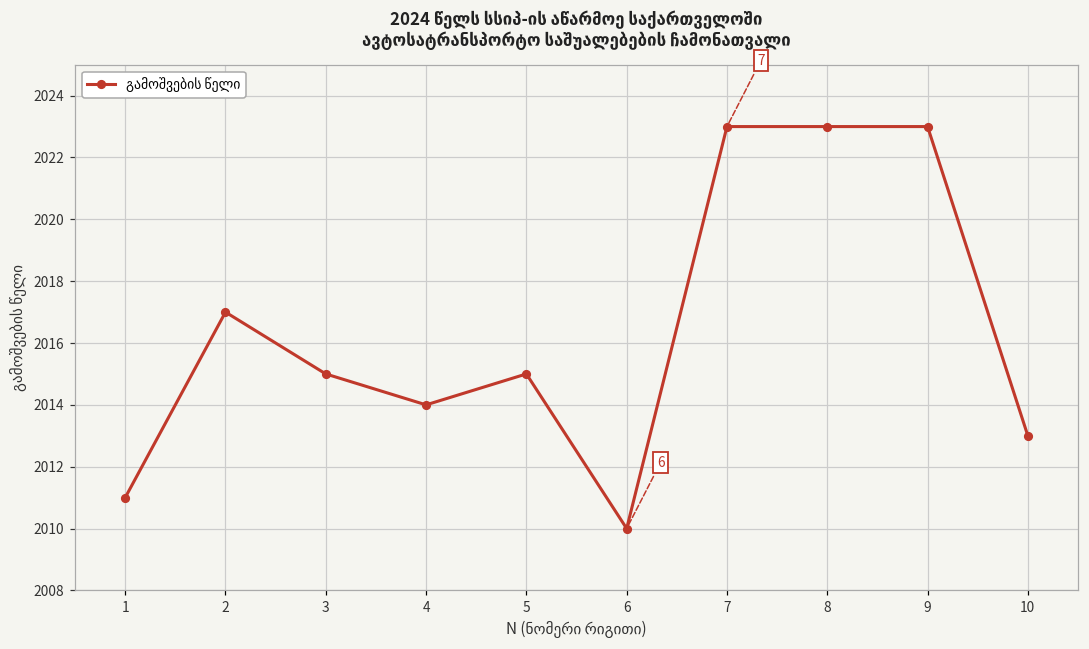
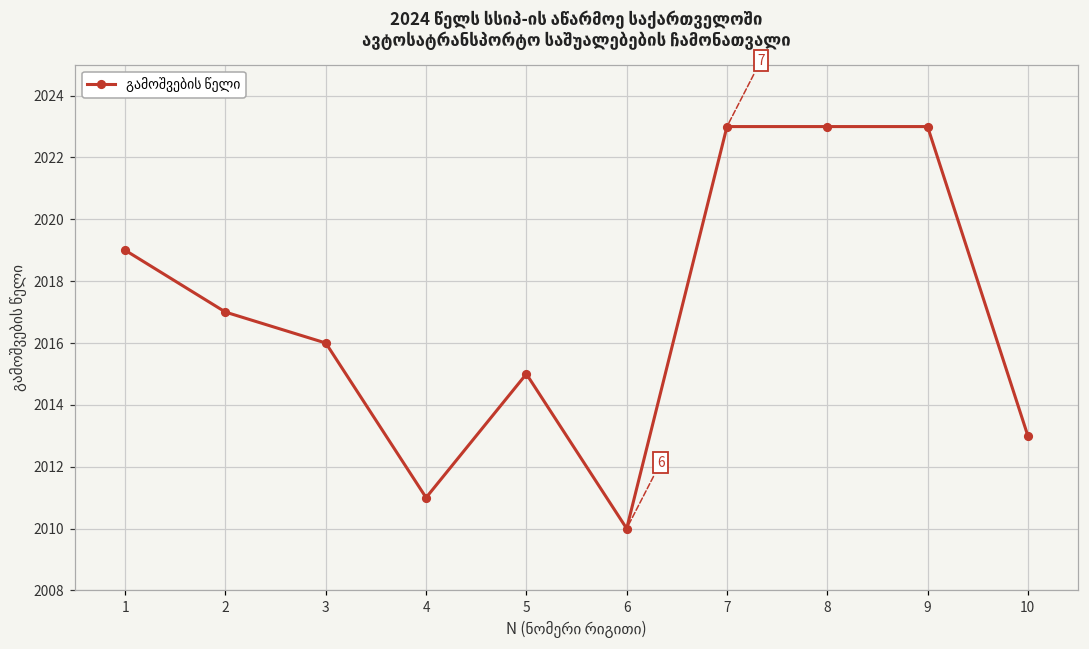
  {
-   "1": 2011,
+   "1": 2019,
    "2": 2017,
-   "3": 2015,
-   "4": 2014,
+   "3": 2016,
+   "4": 2011,
    "5": 2015,
    "8": 2023,
    "9": 2023,
    "10": 2013
  }
